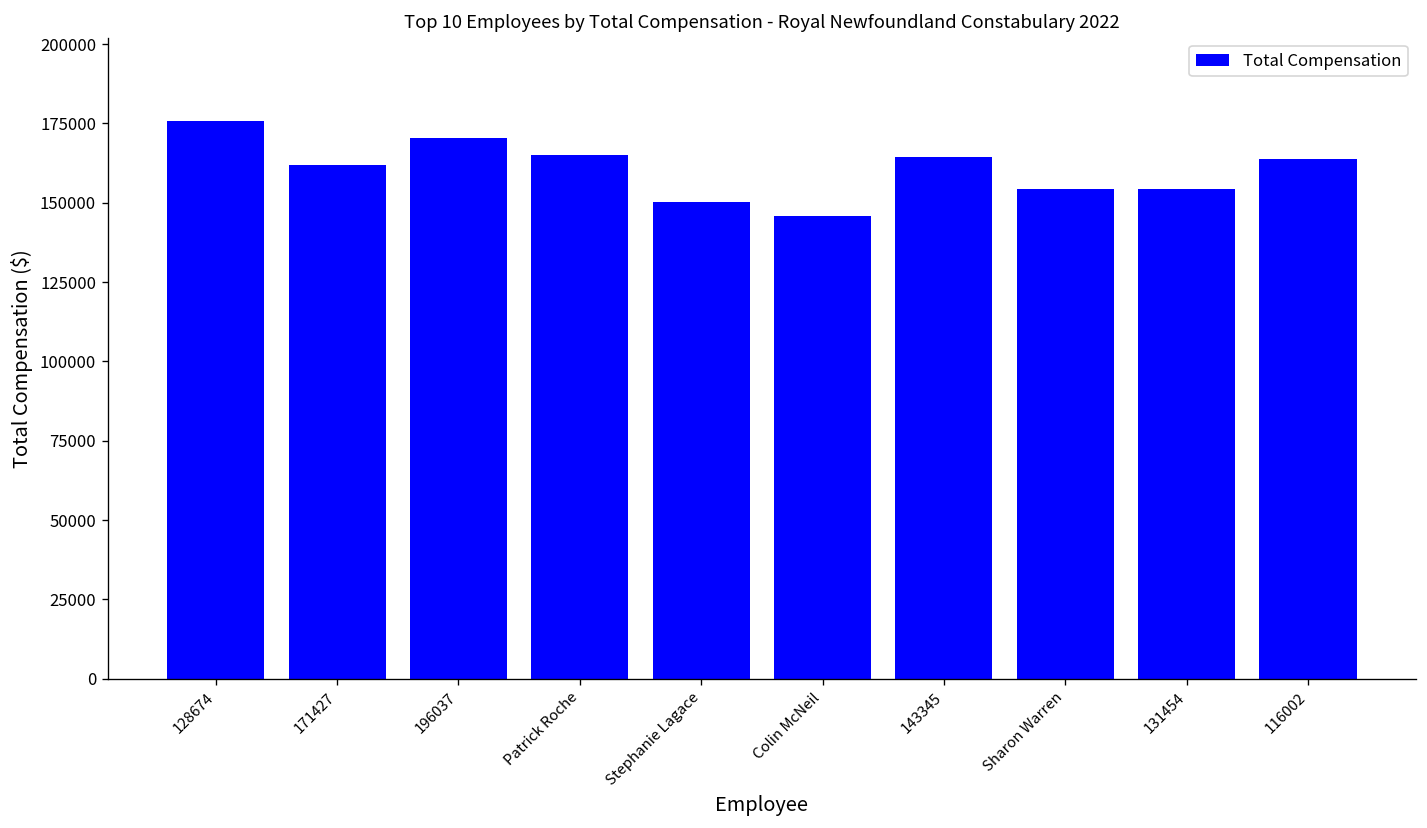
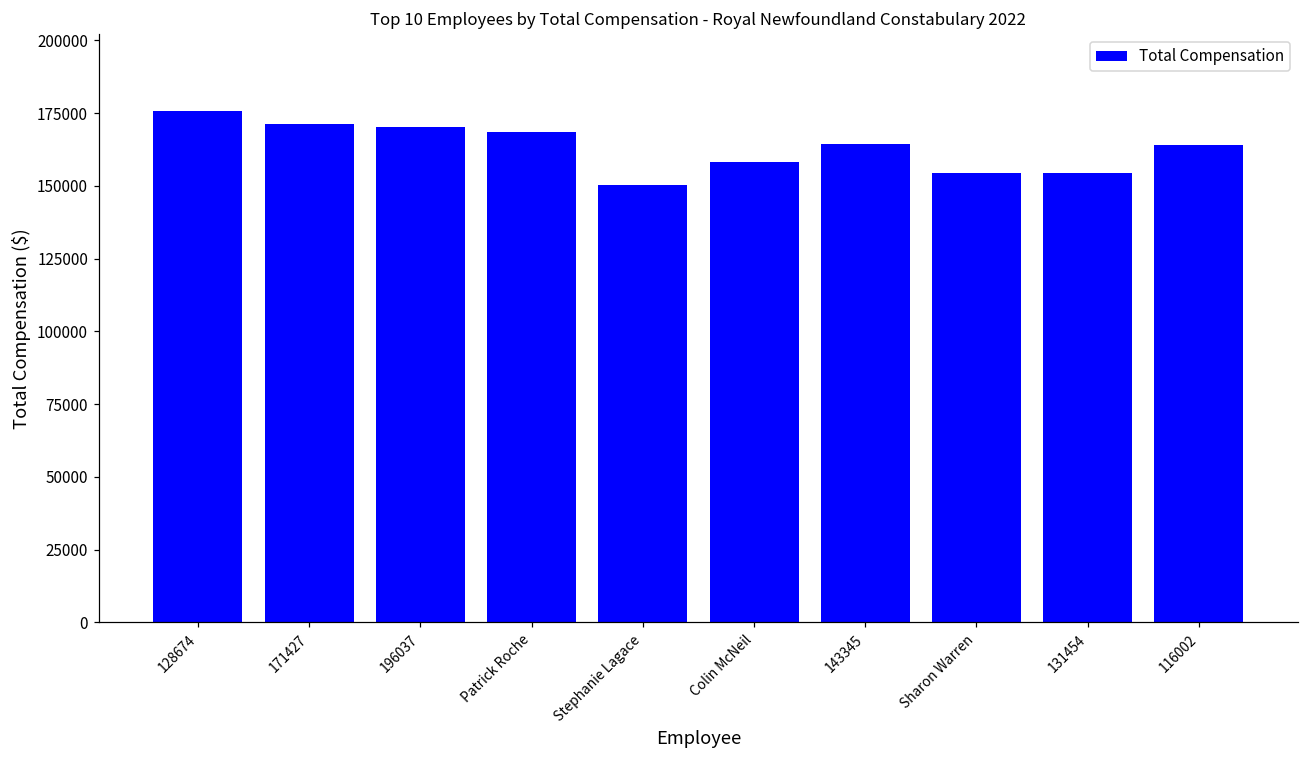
  {
    "128674": 176000,
-   "171427": 162000,
+   "171427": 171000,
    "196037": 170000,
-   "Patrick Roche": 165000,
+   "Patrick Roche": 169000,
    "Stephanie Lagace": 150000,
-   "Colin McNeil": 146000,
+   "Colin McNeil": 158000,
    "143345": 164000,
    "Sharon Warren": 154000,
    "131454": 154000,
    "116002": 164000
  }
